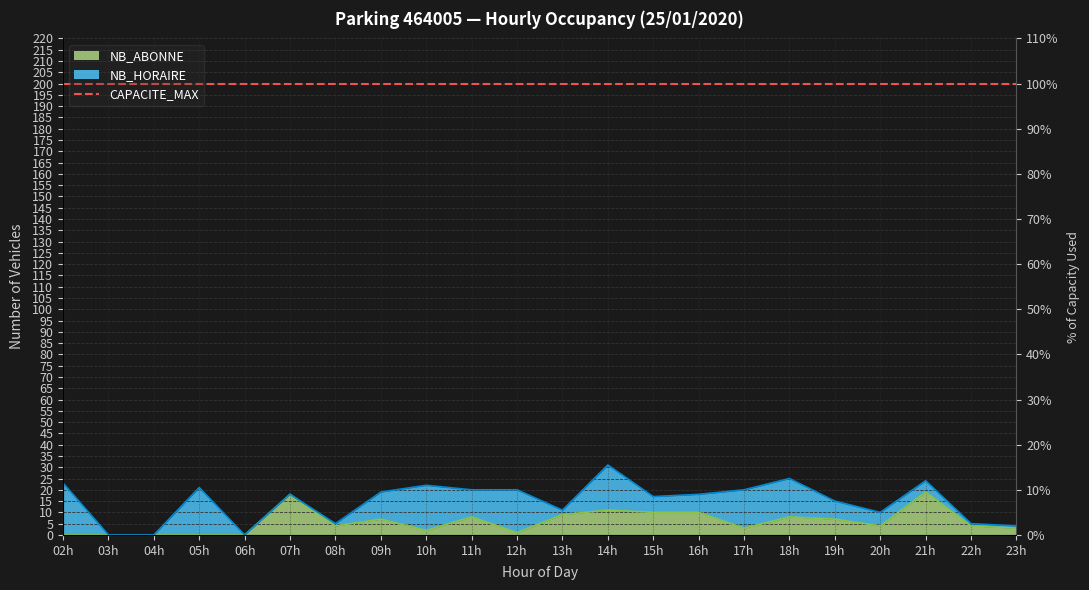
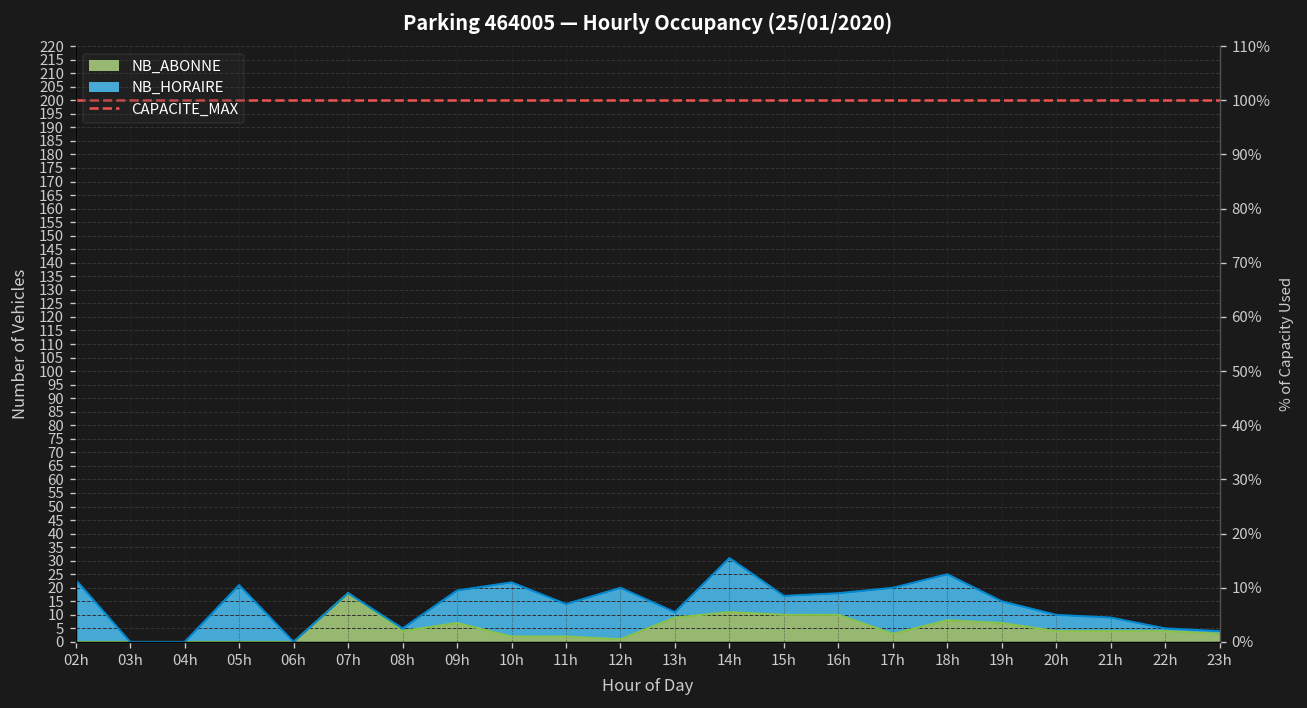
  {
    "NB_ABONNE": {
      "02h": 0,
      "05h": 0,
      "09h": 7,
      "10h": 2,
-     "11h": 8,
+     "11h": 2,
      "12h": 1,
      "13h": 9,
      "14h": 11,
      "15h": 10,
      "16h": 10,
      "17h": 3,
      "18h": 8,
      "19h": 7,
      "20h": 4,
-     "21h": 19
+     "21h": 4
    },
    "NB_HORAIRE": {
      "02h": 23,
      "05h": 21,
      "09h": 12,
      "10h": 20,
      "11h": 12,
      "12h": 19,
      "13h": 2,
      "14h": 20,
      "15h": 7,
      "16h": 8,
      "17h": 17,
      "18h": 17,
      "19h": 8,
      "20h": 6,
      "21h": 5
    }
  }
